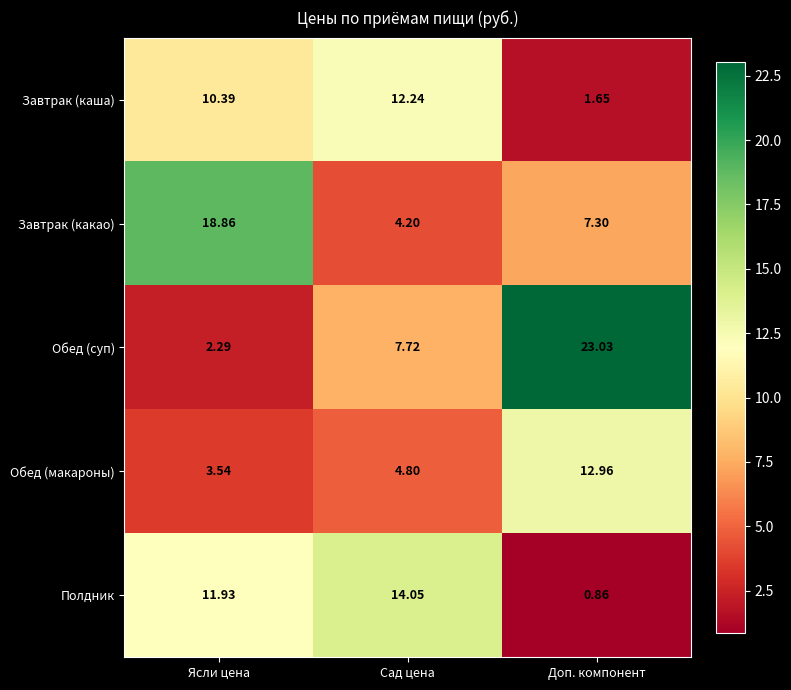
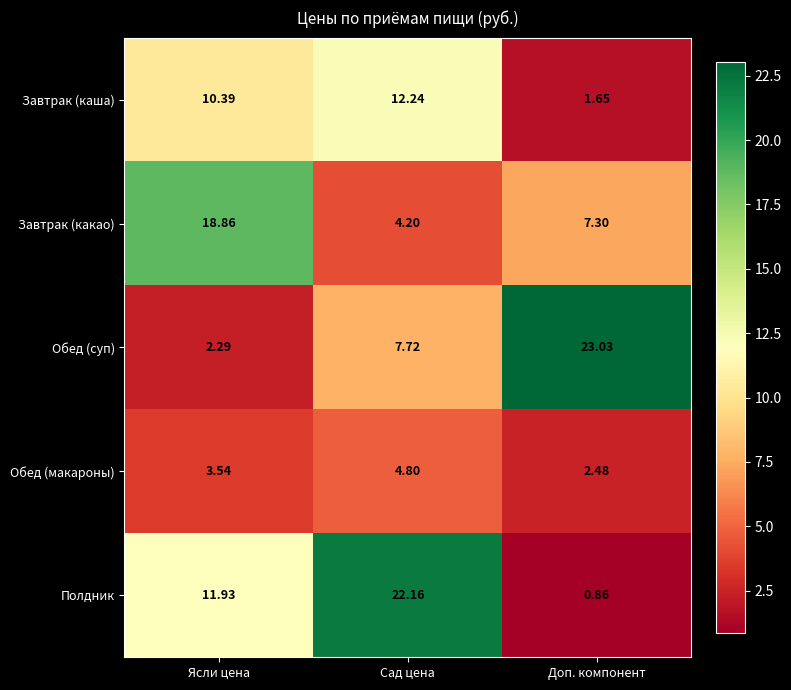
  {
    "Завтрак (каша)": {
      "Ясли цена": 10.39,
      "Сад цена": 12.24,
      "Доп. компонент": 1.65
    },
    "Завтрак (какао)": {
      "Ясли цена": 18.86,
      "Сад цена": 4.20,
      "Доп. компонент": 7.30
    },
    "Обед (суп)": {
      "Ясли цена": 2.29,
      "Сад цена": 7.72,
      "Доп. компонент": 23.03
    },
    "Обед (макароны)": {
      "Ясли цена": 3.54,
      "Сад цена": 4.80,
-     "Доп. компонент": 12.96
+     "Доп. компонент": 2.48
    },
    "Полдник": {
      "Ясли цена": 11.93,
-     "Сад цена": 14.05,
+     "Сад цена": 22.16,
      "Доп. компонент": 0.86
    }
  }
